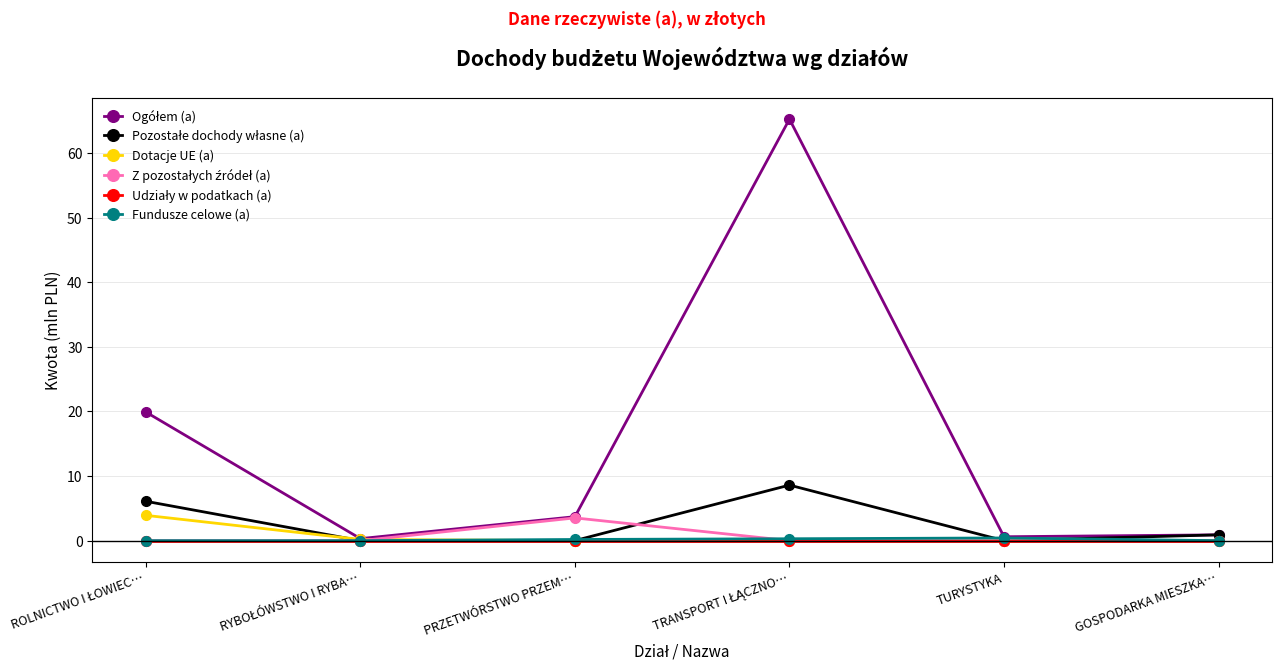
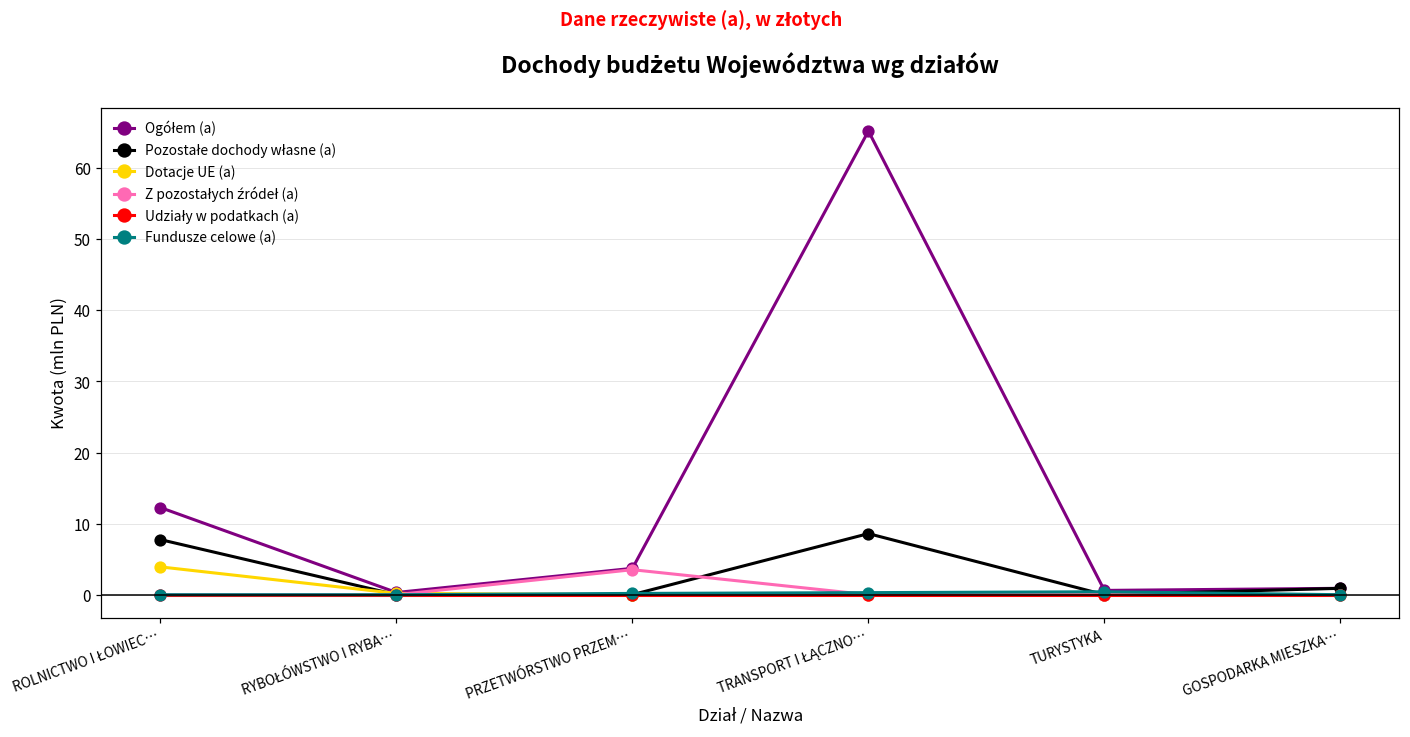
  {
    "Ogółem (a)": {
-     "ROLNICTWO I ŁOWIEC…": 20,
+     "ROLNICTWO I ŁOWIEC…": 12,
      "TRANSPORT I ŁĄCZNO…": 65
    },
    "Pozostałe dochody własne (a)": {
-     "ROLNICTWO I ŁOWIEC…": 6,
+     "ROLNICTWO I ŁOWIEC…": 8,
      "TRANSPORT I ŁĄCZNO…": 9
    },
    "Dotacje UE (a)": {
      "ROLNICTWO I ŁOWIEC…": 4
    }
  }
